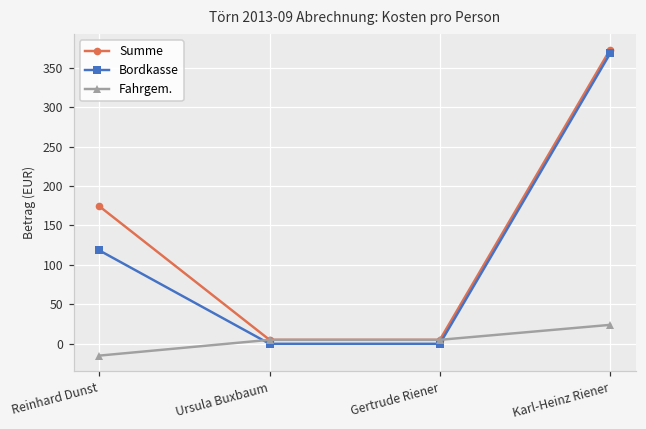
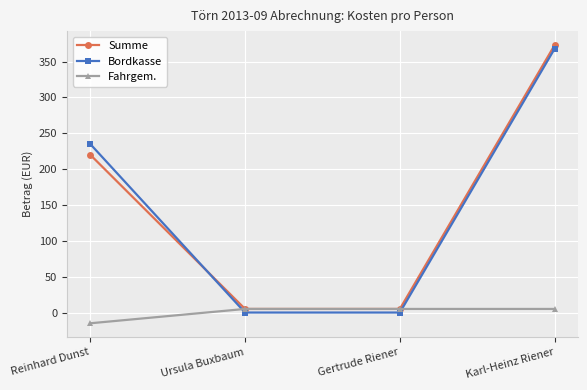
  {
    "Summe": {
-     "Reinhard Dunst": 170,
+     "Reinhard Dunst": 220,
      "Karl-Heinz Riener": 370
    },
    "Bordkasse": {
-     "Reinhard Dunst": 120,
+     "Reinhard Dunst": 240,
      "Ursula Buxbaum": 0,
      "Gertrude Riener": 0,
      "Karl-Heinz Riener": 370
    },
    "Fahrgem.": {
      "Reinhard Dunst": -20,
-     "Karl-Heinz Riener": 20
+     "Karl-Heinz Riener": 10
    }
  }
